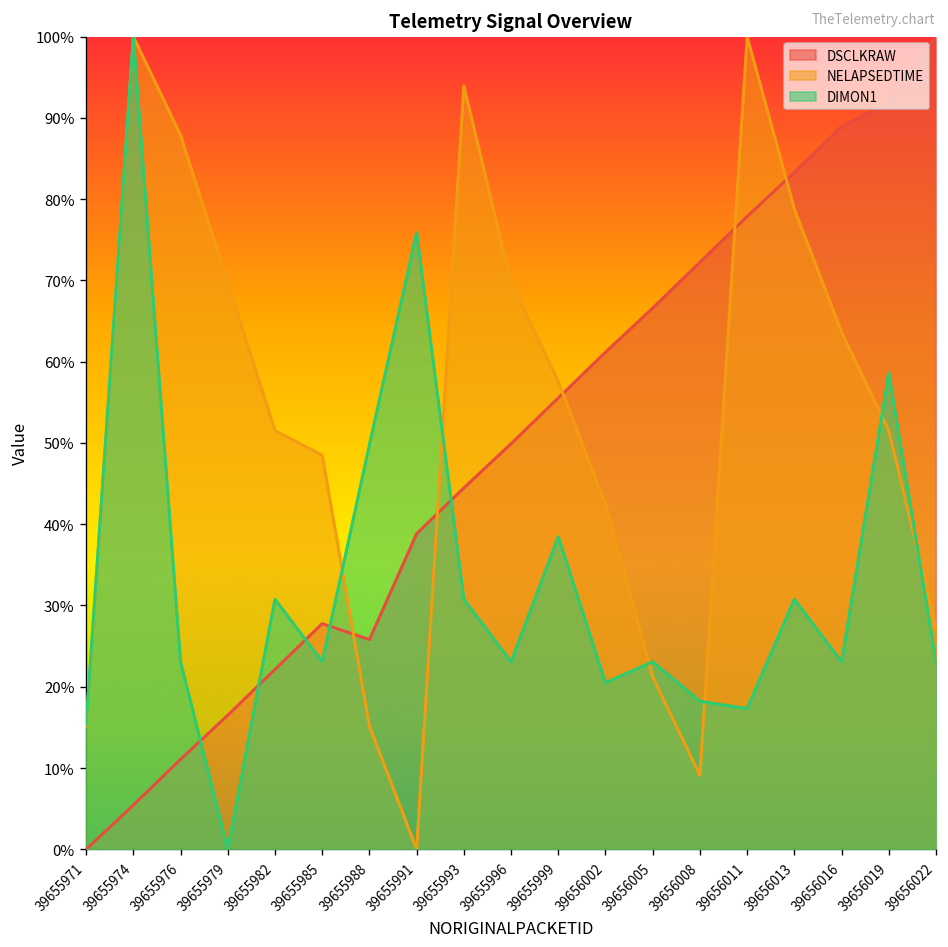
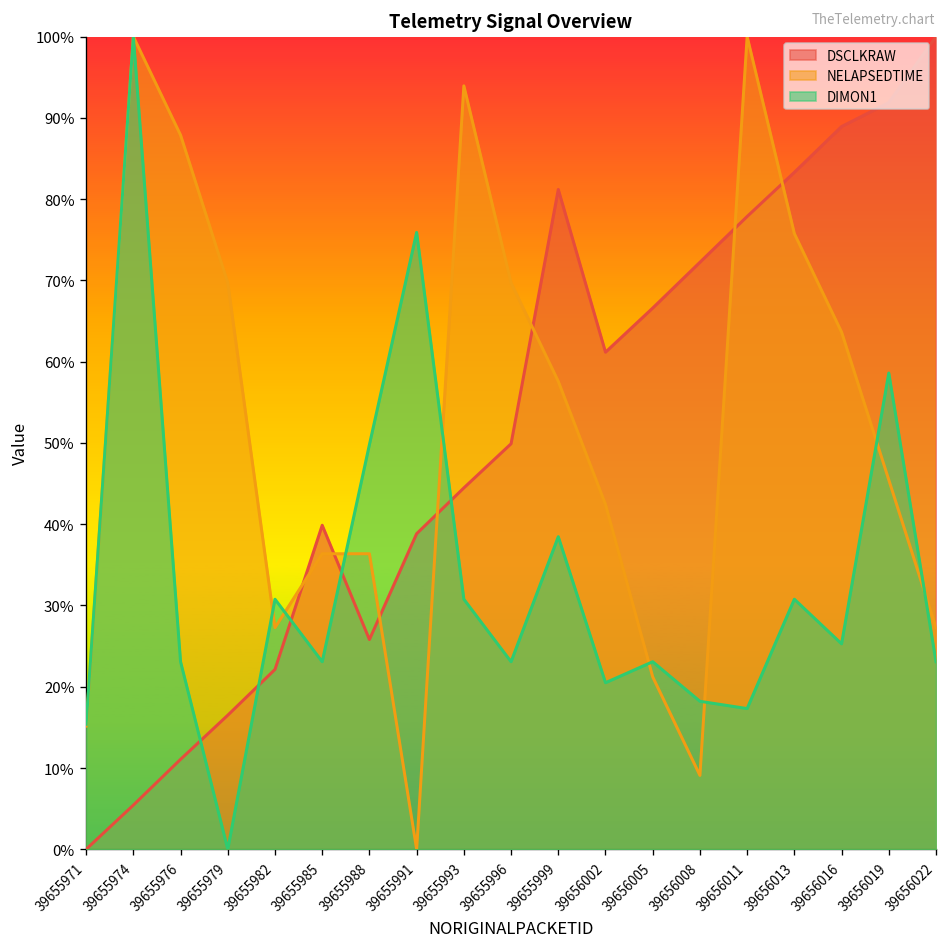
  {
    "DSCLKRAW": {
      "39655971": "0%",
      "39655974": "5%",
      "39655976": "11%",
      "39655979": "16%",
      "39655982": "22%",
-     "39655985": "28%",
+     "39655985": "40%",
      "39655988": "26%",
      "39655991": "39%",
      "39655993": "44%",
      "39655996": "50%",
-     "39655999": "56%",
+     "39655999": "81%",
      "39656002": "61%",
      "39656005": "67%",
      "39656008": "72%",
      "39656011": "78%",
      "39656013": "83%",
      "39656016": "89%",
      "39656022": "100%"
    },
    "NELAPSEDTIME": {
      "39655976": "88%",
      "39655979": "70%",
-     "39655982": "52%",
-     "39655985": "48%",
-     "39655988": "15%",
+     "39655982": "27%",
+     "39655985": "36%",
+     "39655988": "36%",
      "39655991": "0%",
      "39655993": "94%",
      "39655996": "70%",
      "39655999": "58%",
      "39656002": "42%",
      "39656005": "21%",
      "39656008": "9%",
      "39656011": "100%",
-     "39656013": "79%",
+     "39656013": "76%",
      "39656016": "64%",
-     "39656019": "52%",
+     "39656019": "45%",
      "39656022": "27%"
    },
    "DIMON1": {
      "39655976": "23%",
      "39655979": "0%",
      "39655982": "31%",
      "39655985": "23%",
      "39655988": "50%",
      "39655991": "76%",
      "39655993": "31%",
      "39655996": "23%",
      "39655999": "38%",
      "39656002": "20%",
      "39656005": "23%",
      "39656008": "18%",
      "39656011": "17%",
      "39656013": "31%",
-     "39656016": "23%",
+     "39656016": "25%",
      "39656019": "59%",
      "39656022": "23%"
    }
  }
